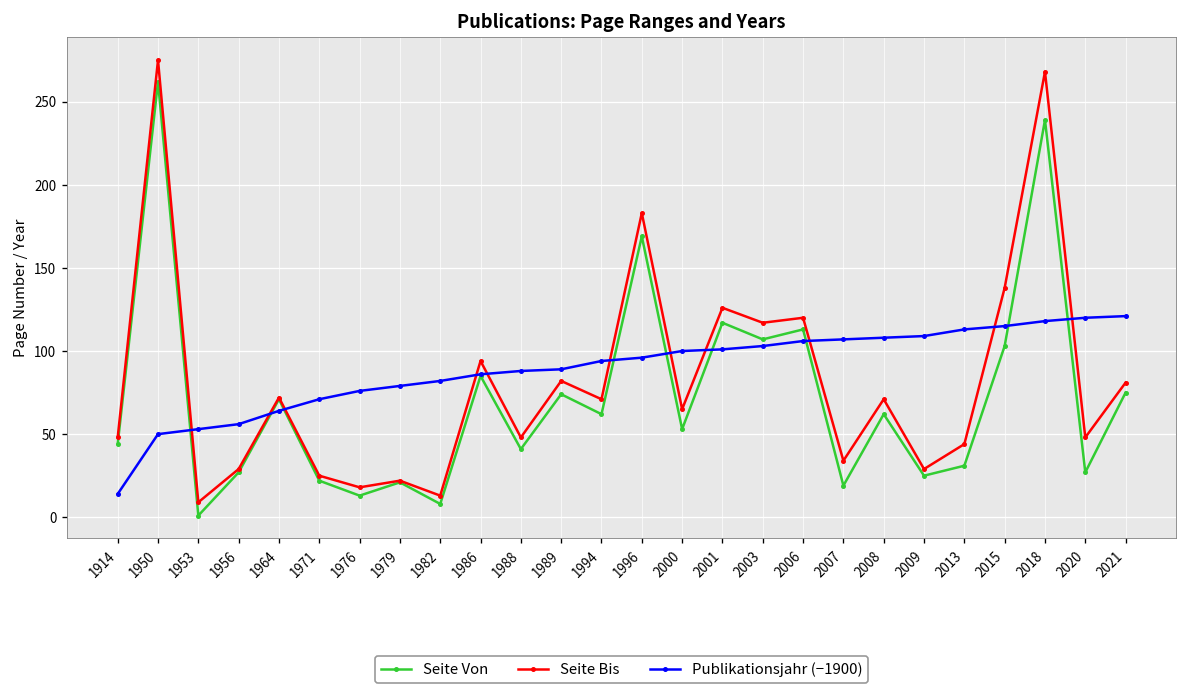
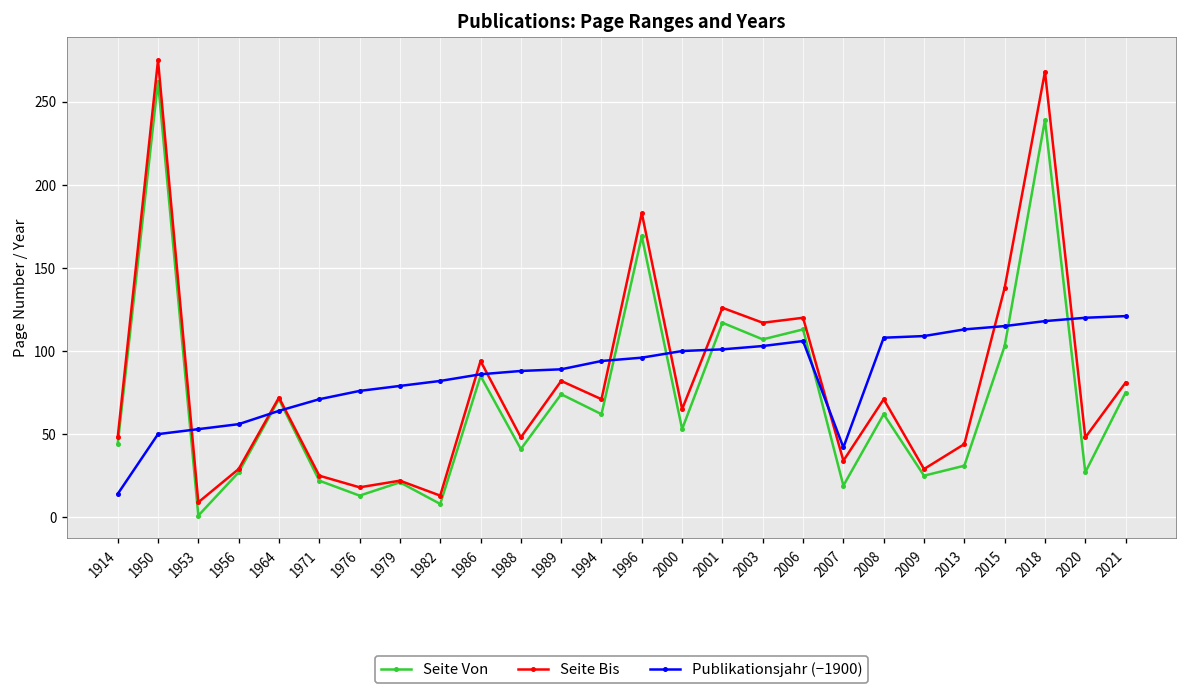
  {
    "Seite Von": {
      "1914": 44,
      "1950": 262,
      "1953": 1,
      "1956": 27,
      "1971": 22,
      "1976": 13,
      "1982": 8,
      "1988": 41,
      "1989": 74,
      "1994": 62,
      "1996": 169,
      "2000": 53,
      "2001": 117,
      "2003": 107,
      "2006": 113,
      "2007": 19,
      "2008": 62,
      "2009": 25,
      "2013": 31,
      "2015": 103,
      "2018": 239,
      "2020": 27,
      "2021": 75
    },
    "Seite Bis": {
      "1914": 48,
      "1950": 275,
      "1953": 9,
      "1956": 29,
      "1971": 25,
      "1976": 18,
      "1982": 13,
      "1986": 94,
      "1988": 48,
      "1989": 82,
      "1994": 71,
      "1996": 183,
      "2000": 65,
      "2001": 126,
      "2003": 117,
      "2006": 120,
      "2007": 34,
      "2008": 71,
      "2009": 29,
      "2013": 44,
      "2015": 138,
      "2018": 268,
      "2020": 48,
      "2021": 81
    },
    "Publikationsjahr (−1900)": {
      "1914": 14,
      "1950": 50,
      "1953": 53,
      "1956": 56,
      "1964": 64,
      "1971": 71,
      "1976": 76,
      "1979": 79,
      "1982": 82,
      "1988": 88,
      "1989": 89,
      "1994": 94,
      "1996": 96,
      "2000": 100,
      "2001": 101,
      "2003": 103,
      "2006": 106,
-     "2007": 107,
+     "2007": 42,
      "2008": 108,
      "2009": 109,
      "2013": 113,
      "2015": 115,
      "2018": 118,
      "2020": 120,
      "2021": 121
    }
  }
